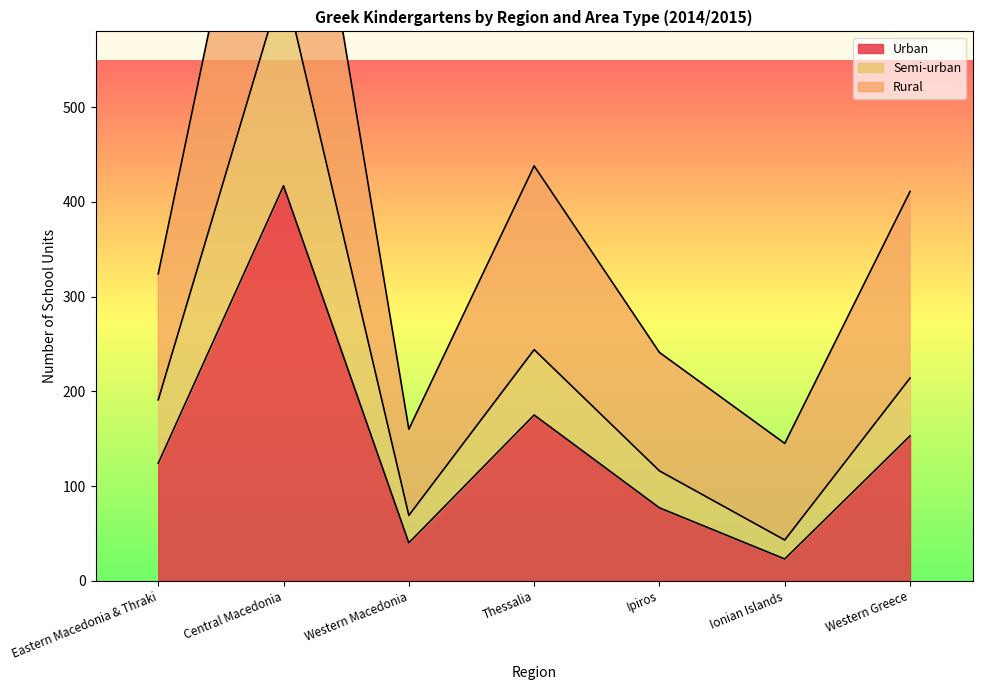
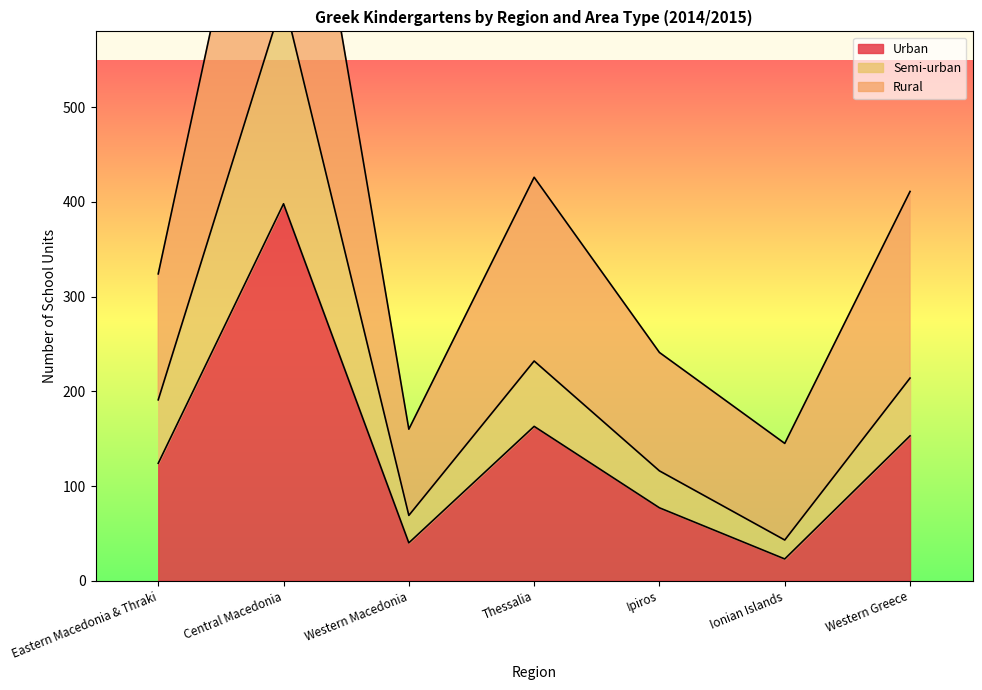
  {
    "Urban": {
      "Eastern Macedonia & Thraki": 120,
-     "Central Macedonia": 420,
+     "Central Macedonia": 400,
      "Western Macedonia": 40,
-     "Thessalia": 180,
+     "Thessalia": 160,
      "Ipiros": 80,
      "Ionian Islands": 20,
      "Western Greece": 150
    }
  }
